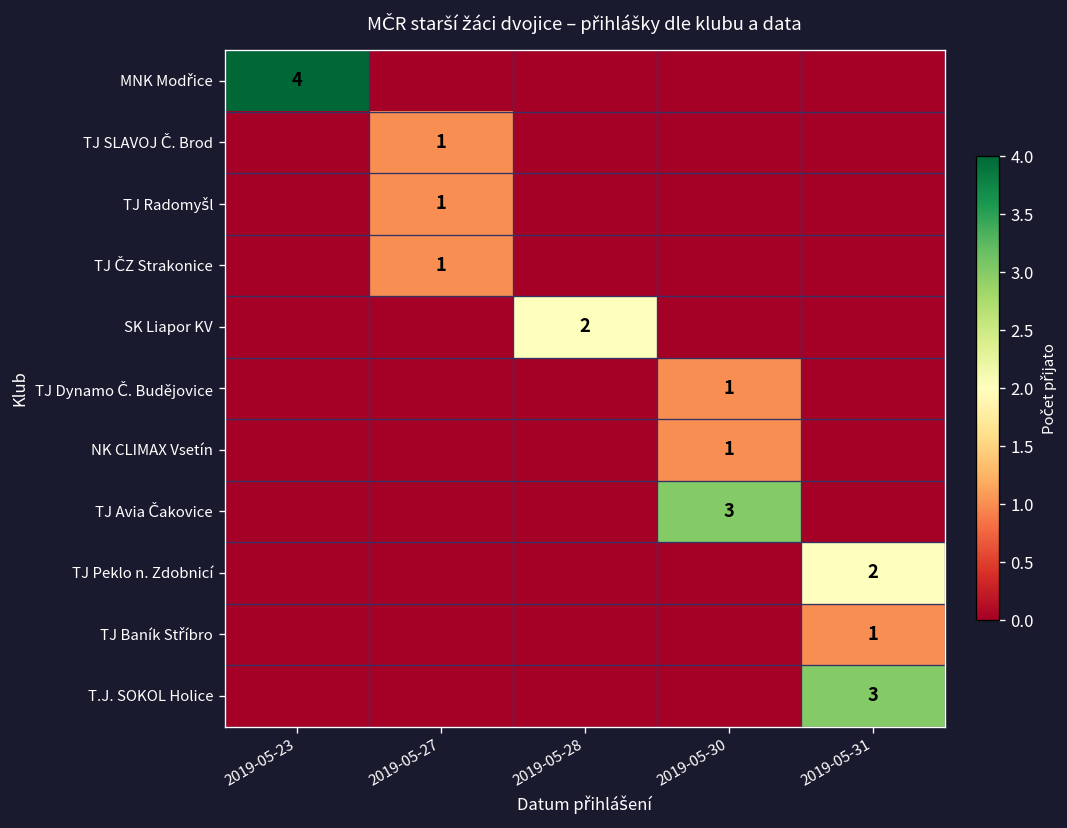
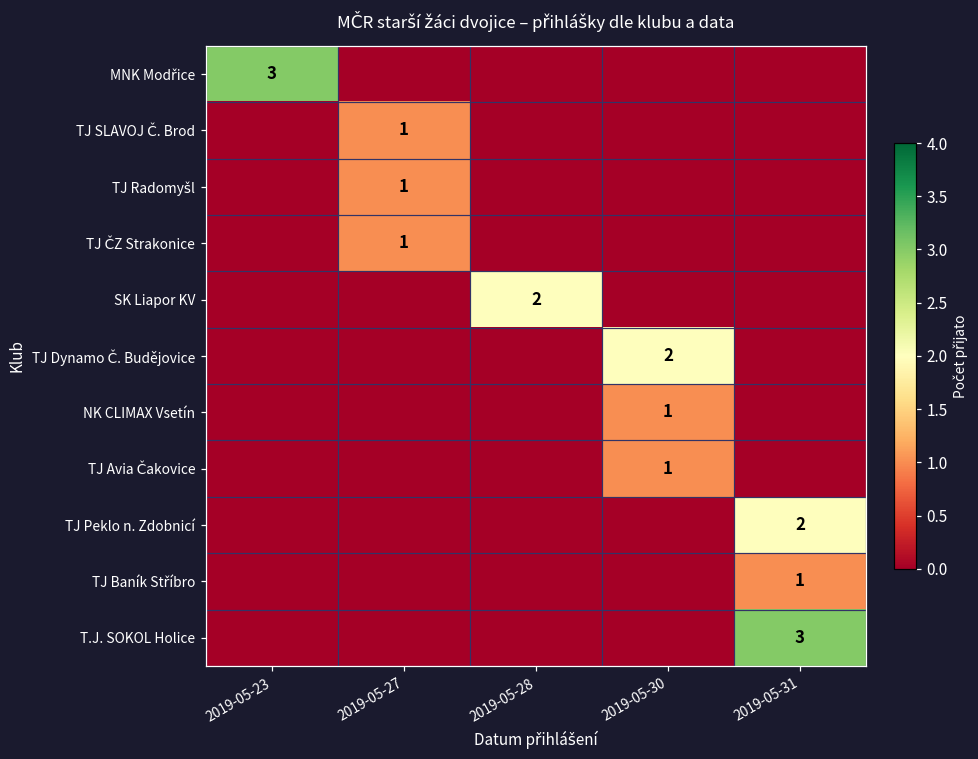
  {
    "MNK Modřice": {
-     "2019-05-23": 4
+     "2019-05-23": 3
    },
    "TJ SLAVOJ Č. Brod": {
      "2019-05-27": 1
    },
    "TJ Radomyšl": {
      "2019-05-27": 1
    },
    "TJ ČZ Strakonice": {
      "2019-05-27": 1
    },
    "SK Liapor KV": {
      "2019-05-28": 2
    },
    "TJ Dynamo Č. Budějovice": {
-     "2019-05-30": 1
+     "2019-05-30": 2
    },
    "NK CLIMAX Vsetín": {
      "2019-05-30": 1
    },
    "TJ Avia Čakovice": {
-     "2019-05-30": 3
+     "2019-05-30": 1
    },
    "TJ Peklo n. Zdobnicí": {
      "2019-05-31": 2
    },
    "TJ Baník Stříbro": {
      "2019-05-31": 1
    },
    "T.J. SOKOL Holice": {
      "2019-05-31": 3
    }
  }
